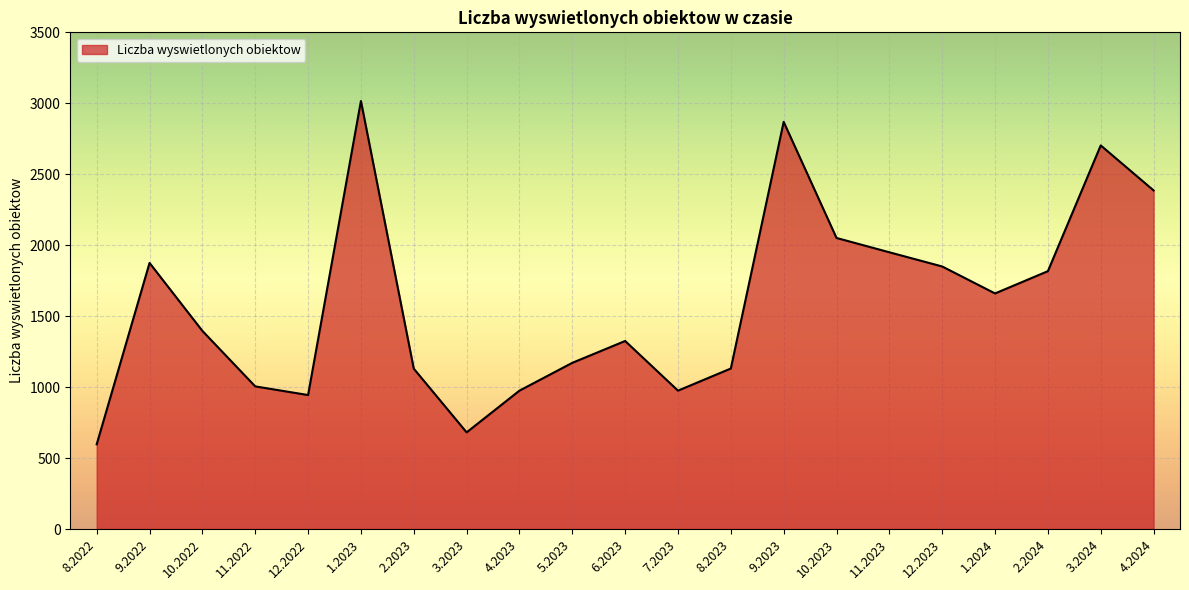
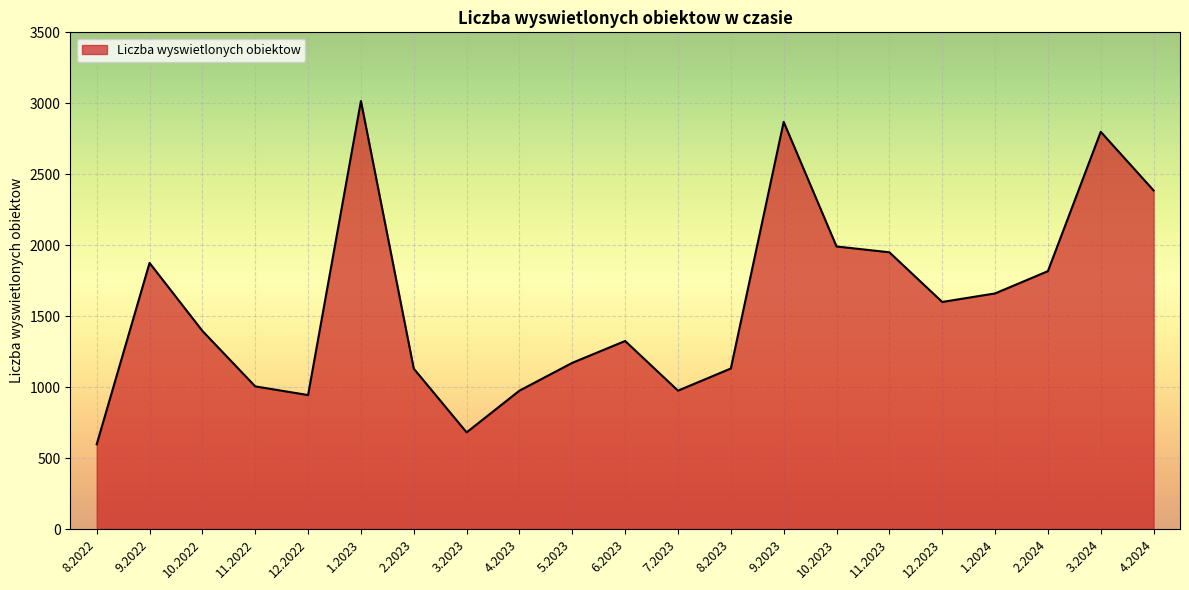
  {
    "8.2022": 600,
    "9.2022": 1880,
    "10.2022": 1400,
    "11.2022": 1010,
    "12.2022": 940,
    "1.2023": 3020,
    "2.2023": 1130,
    "3.2023": 680,
    "4.2023": 980,
    "5.2023": 1170,
    "6.2023": 1330,
    "7.2023": 980,
    "8.2023": 1130,
    "9.2023": 2870,
-   "10.2023": 2050,
+   "10.2023": 1990,
    "11.2023": 1950,
-   "12.2023": 1850,
+   "12.2023": 1600,
    "1.2024": 1660,
    "2.2024": 1820,
-   "3.2024": 2700,
+   "3.2024": 2800,
    "4.2024": 2390
  }
